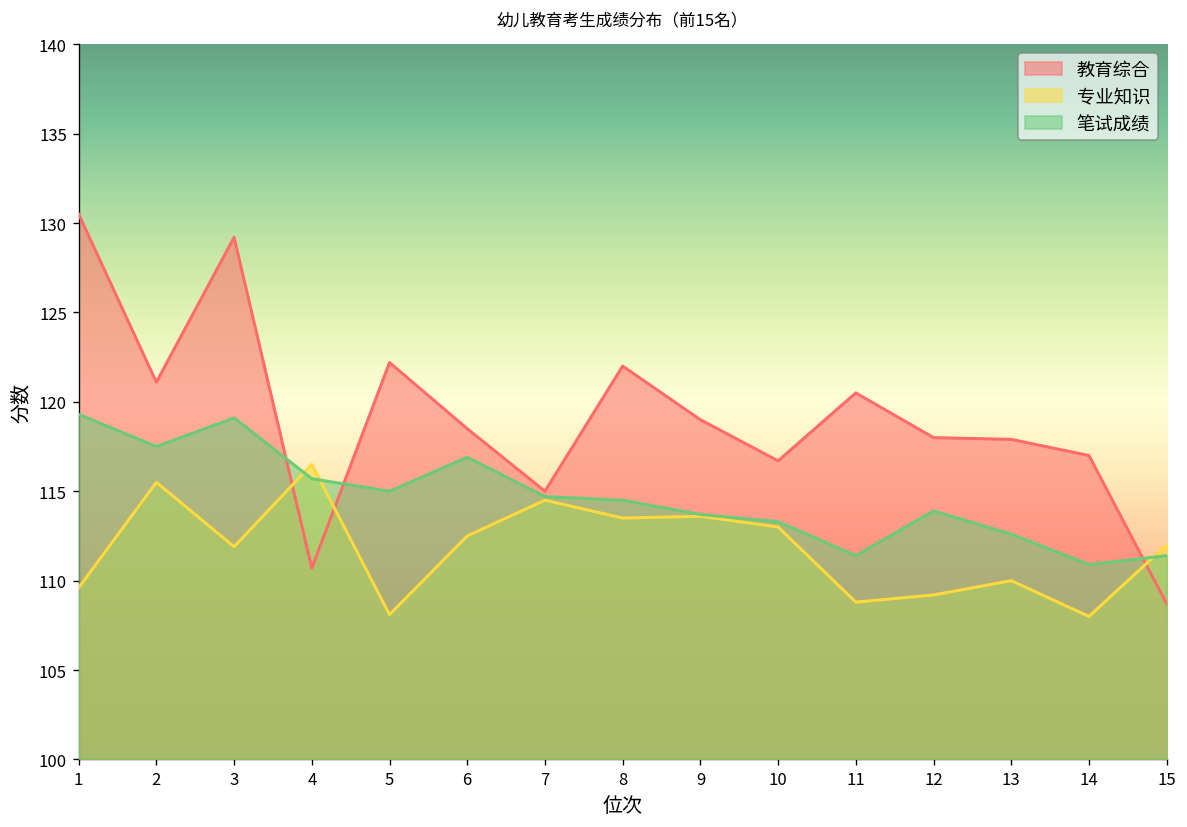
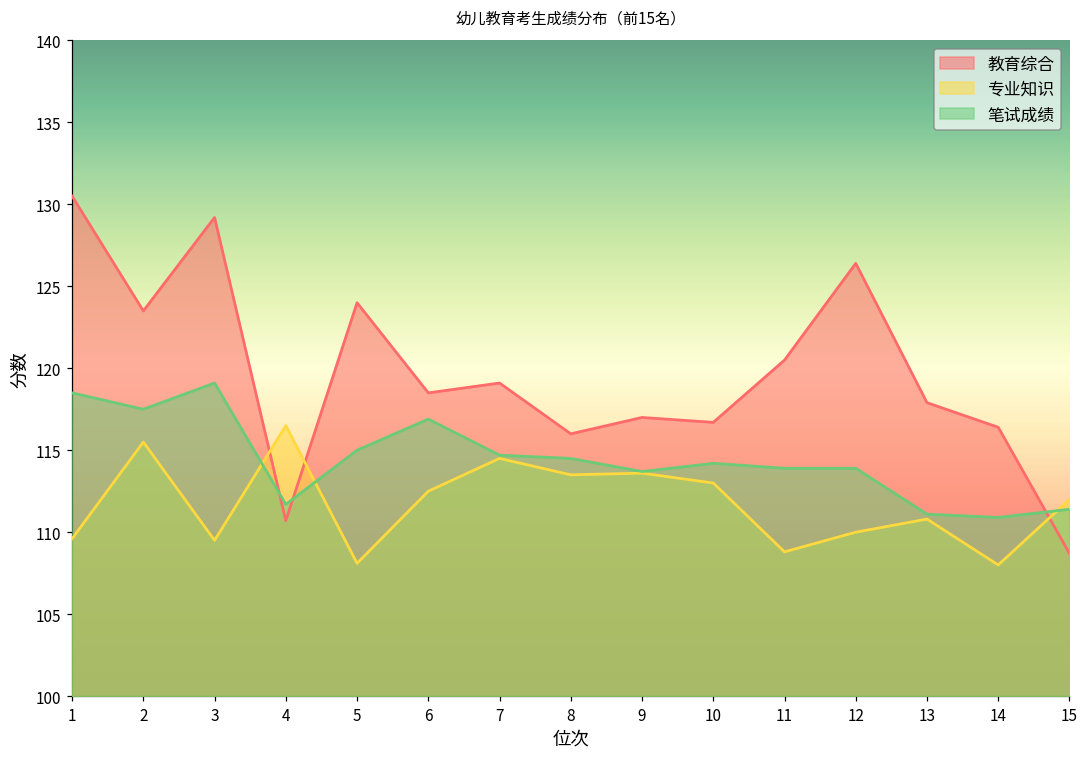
  {
    "教育综合": {
      "1": 130.5,
-     "2": 121.1,
+     "2": 123.5,
      "3": 129.2,
      "4": 110.7,
-     "5": 122.2,
+     "5": 124.0,
      "6": 118.5,
-     "7": 115.0,
-     "8": 122,
-     "9": 119,
+     "7": 119.1,
+     "8": 116,
+     "9": 117,
      "10": 116.7,
      "11": 120.5,
-     "12": 118.0,
+     "12": 126.4,
      "13": 117.9,
-     "14": 117.0,
+     "14": 116.4,
      "15": 108.7
    },
    "专业知识": {
      "1": 109.6,
      "2": 115.5,
-     "3": 111.9,
+     "3": 109.5,
      "4": 116.5,
      "5": 108.1,
      "6": 112.5,
      "7": 114.5,
      "8": 113.5,
      "10": 113.0,
      "11": 108.8,
-     "12": 109.2,
-     "13": 110.0,
+     "12": 110.0,
+     "13": 110.8,
      "14": 108.0,
      "15": 112.0
    },
    "笔试成绩": {
-     "1": 119.3,
+     "1": 118.5,
      "2": 117.5,
      "3": 119.1,
-     "4": 115.7,
+     "4": 111.7,
      "5": 115.0,
      "6": 116.9,
      "7": 114.7,
      "8": 114.5,
-     "10": 113.3,
-     "11": 111.4,
+     "10": 114.2,
+     "11": 113.9,
      "12": 113.9,
-     "13": 112.6,
+     "13": 111.1,
      "14": 110.9,
      "15": 111.4
    }
  }
